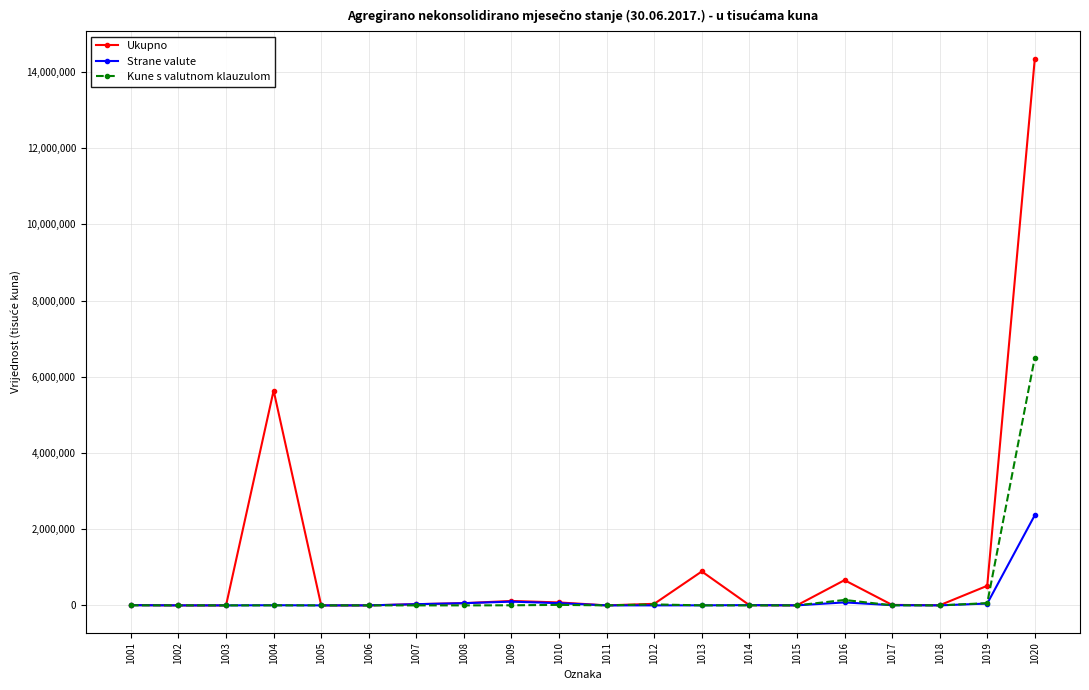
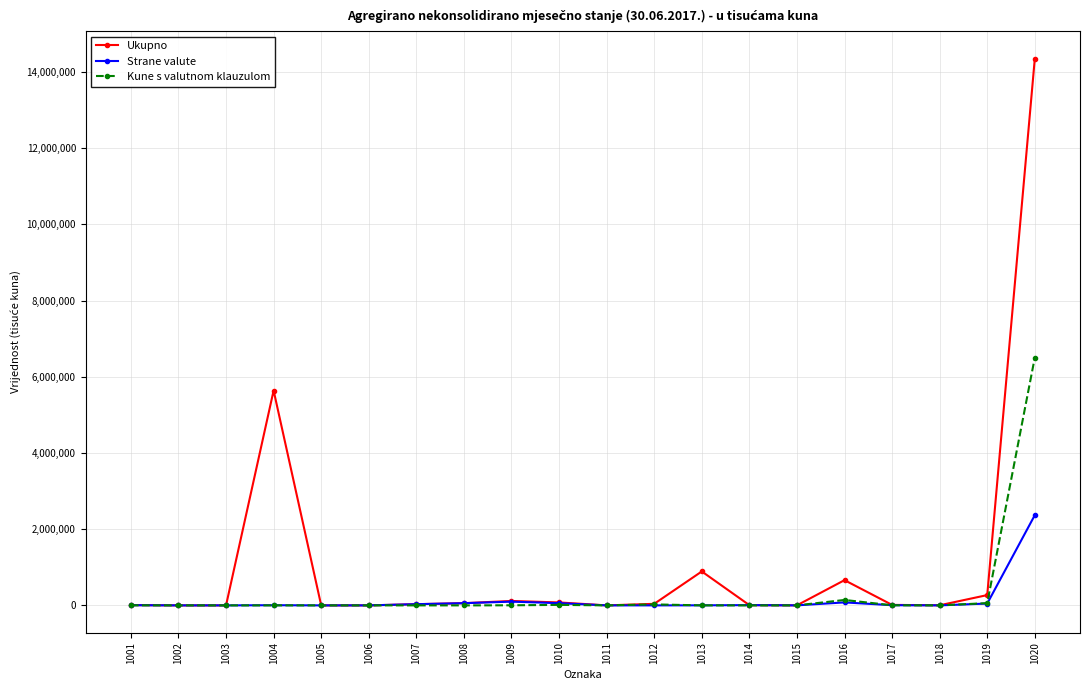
  {
    "Ukupno": {
      "1004": "5,600,000",
      "1013": "900,000",
      "1016": "700,000",
-     "1019": "500,000",
+     "1019": "300,000",
      "1020": "14,300,000"
    },
    "Strane valute": {
      "1020": "2,400,000"
    },
    "Kune s valutnom klauzulom": {
      "1009": "0",
      "1020": "6,500,000"
    }
  }
